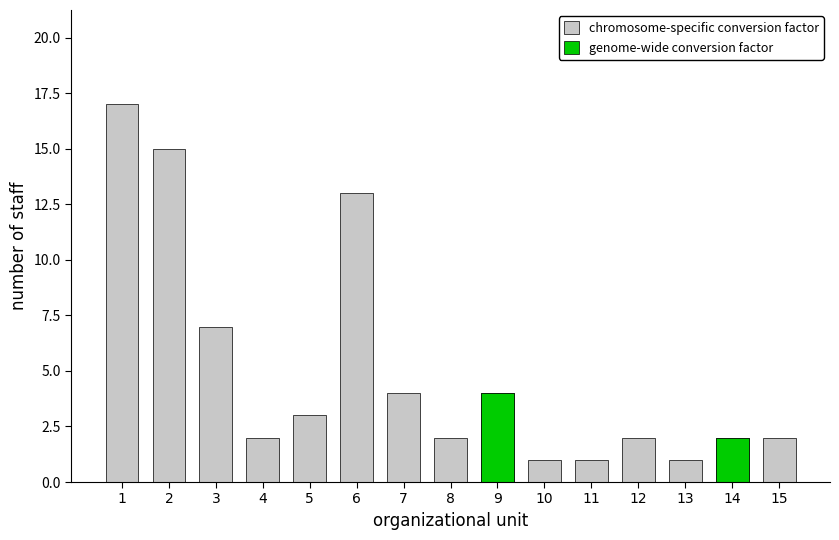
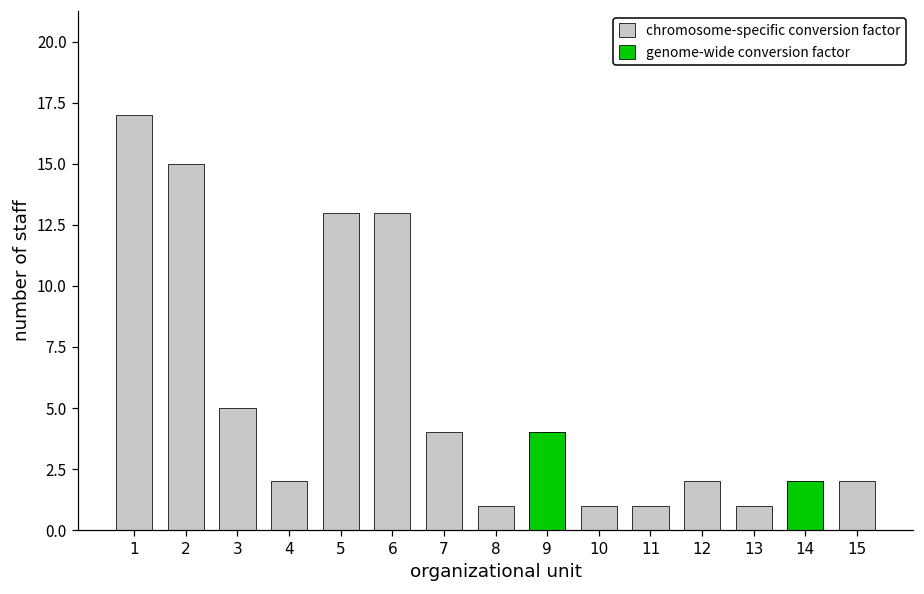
  {
    "chromosome-specific conversion factor": {
      "1": 17,
      "2": 15,
-     "3": 7,
+     "3": 5,
      "4": 2,
-     "5": 3,
+     "5": 13,
      "6": 13,
      "7": 4,
-     "8": 2,
+     "8": 1,
      "9": 4,
      "10": 1,
      "11": 1,
      "12": 2,
      "13": 1,
      "14": 2,
      "15": 2
    }
  }
